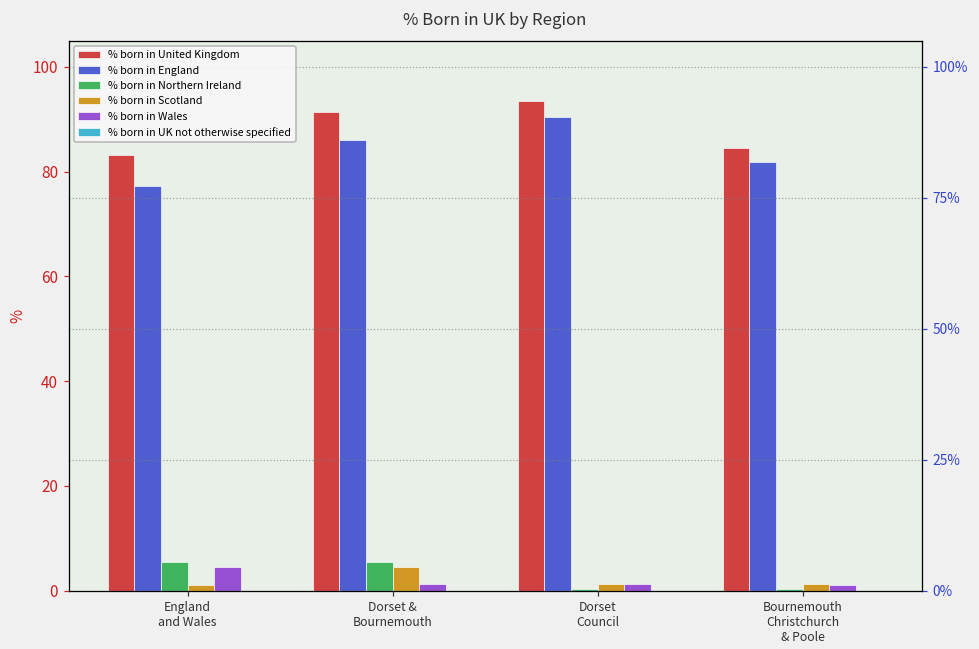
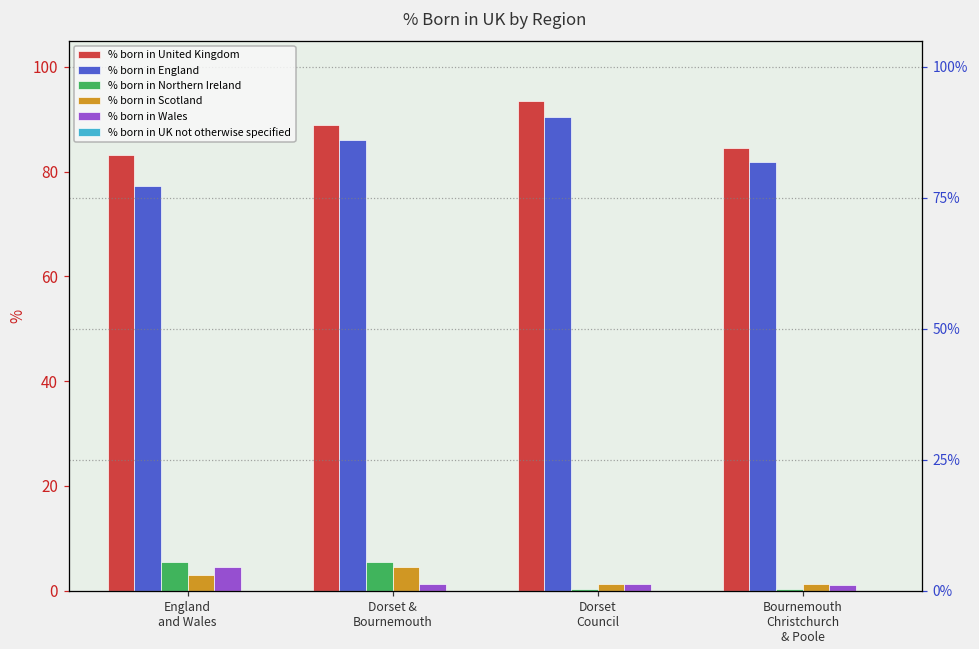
  {
    "% born in United Kingdom": {
      "England and Wales": 83,
-     "Dorset & Bournemouth": 91,
+     "Dorset & Bournemouth": 89,
      "Dorset Council": 93,
      "Bournemouth Christchurch & Poole": 85
    },
    "% born in England": {
      "England and Wales": 77,
      "Dorset & Bournemouth": 86,
      "Dorset Council": 90,
      "Bournemouth Christchurch & Poole": 82
    },
    "% born in Northern Ireland": {
      "England and Wales": 6,
      "Dorset & Bournemouth": 6
    },
    "% born in Scotland": {
-     "England and Wales": 1,
+     "England and Wales": 3,
      "Dorset & Bournemouth": 5,
      "Dorset Council": 1,
      "Bournemouth Christchurch & Poole": 1
    },
    "% born in Wales": {
      "England and Wales": 4,
      "Dorset & Bournemouth": 1,
      "Dorset Council": 1,
      "Bournemouth Christchurch & Poole": 1
    }
  }
